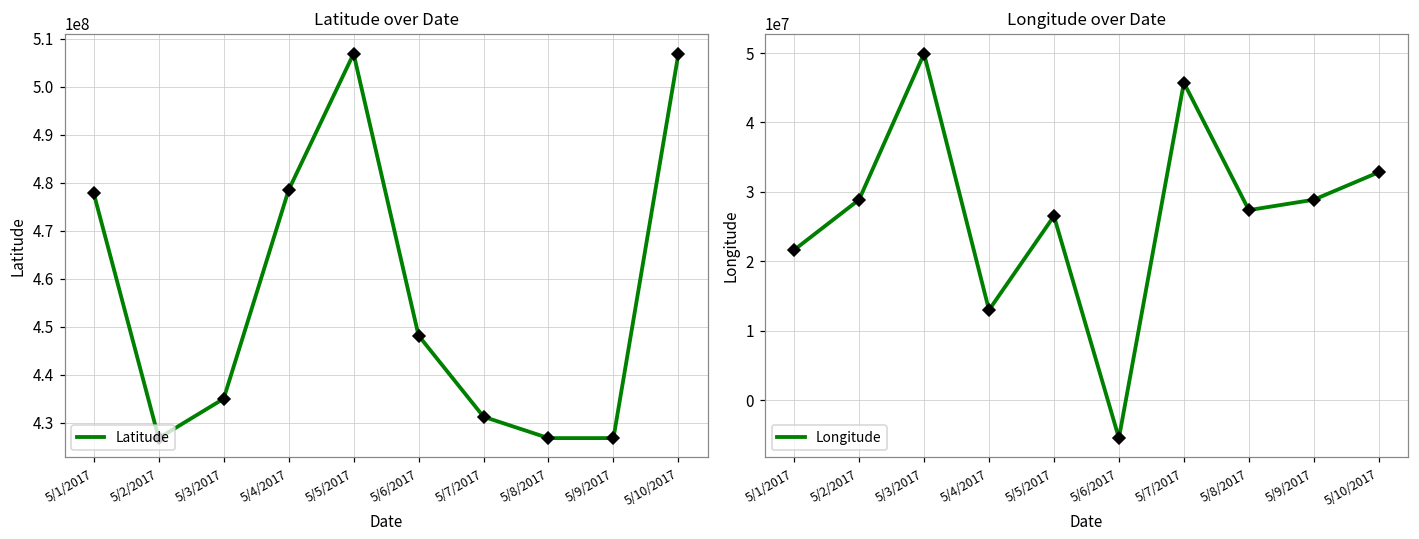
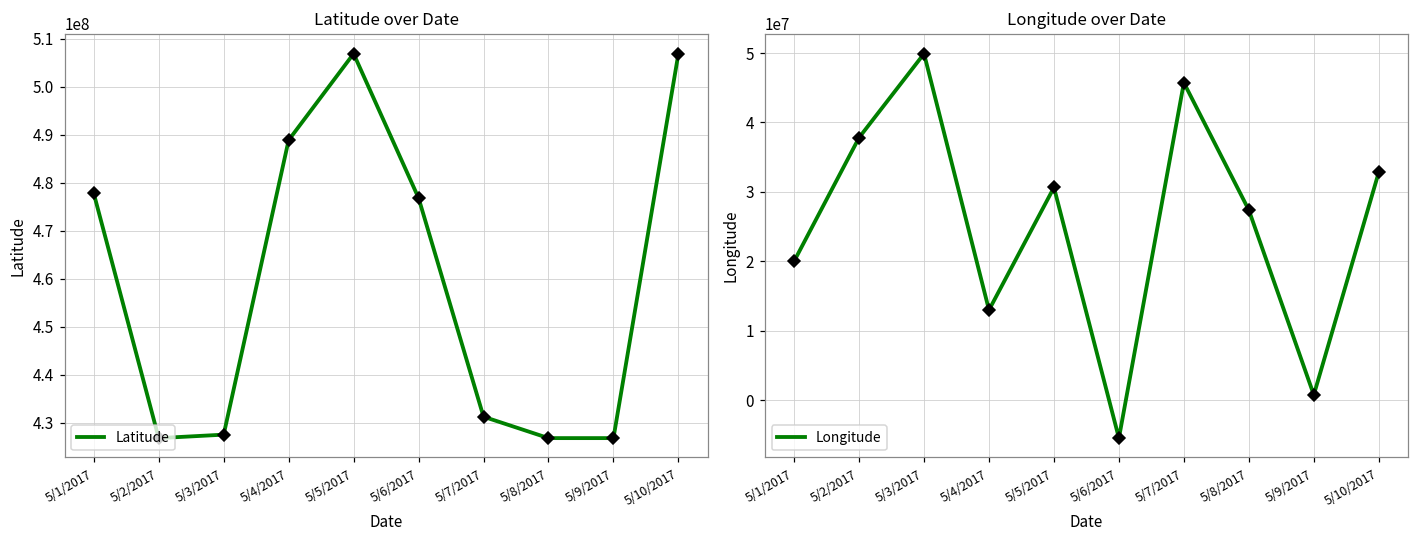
  {
    "Latitude over Date": {
      "5/1/2017": 478000000,
-     "5/3/2017": 435000000,
-     "5/4/2017": 478000000,
+     "5/3/2017": 428000000,
+     "5/4/2017": 489000000,
      "5/5/2017": 507000000,
-     "5/6/2017": 448000000,
+     "5/6/2017": 477000000,
      "5/7/2017": 431000000,
      "5/8/2017": 427000000,
      "5/9/2017": 427000000,
      "5/10/2017": 507000000
    },
    "Longitude over Date": {
-     "5/1/2017": 22000000,
-     "5/2/2017": 29000000,
+     "5/1/2017": 20000000,
+     "5/2/2017": 38000000,
      "5/3/2017": 50000000,
      "5/4/2017": 13000000,
-     "5/5/2017": 27000000,
+     "5/5/2017": 31000000,
      "5/6/2017": -5000000,
      "5/7/2017": 46000000,
      "5/8/2017": 27000000,
-     "5/9/2017": 29000000,
+     "5/9/2017": 1000000,
      "5/10/2017": 33000000
    }
  }
